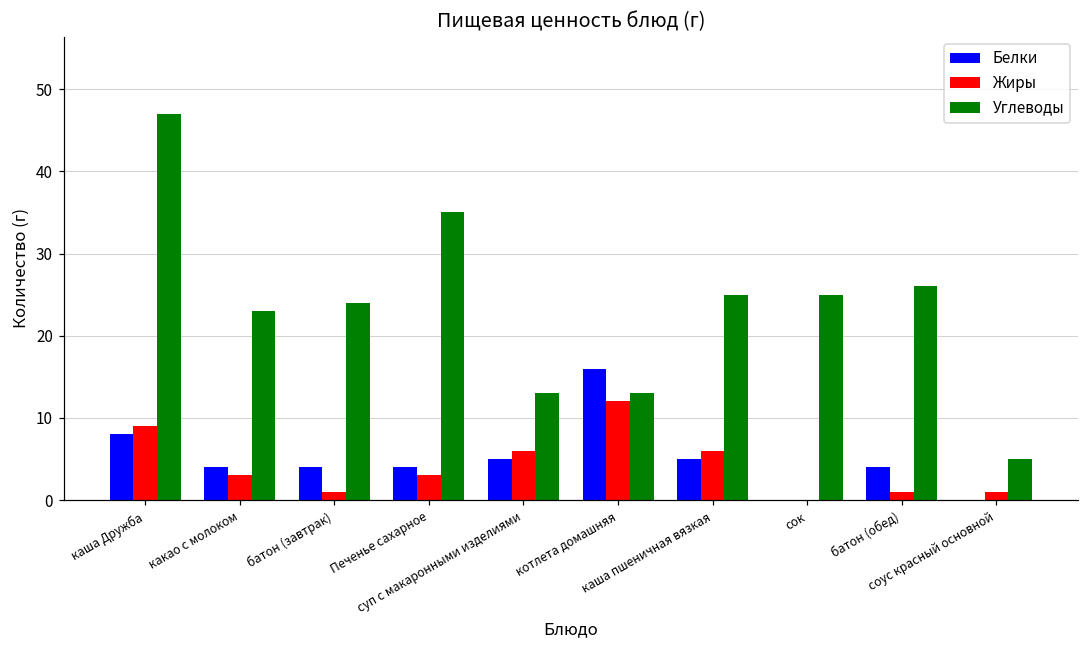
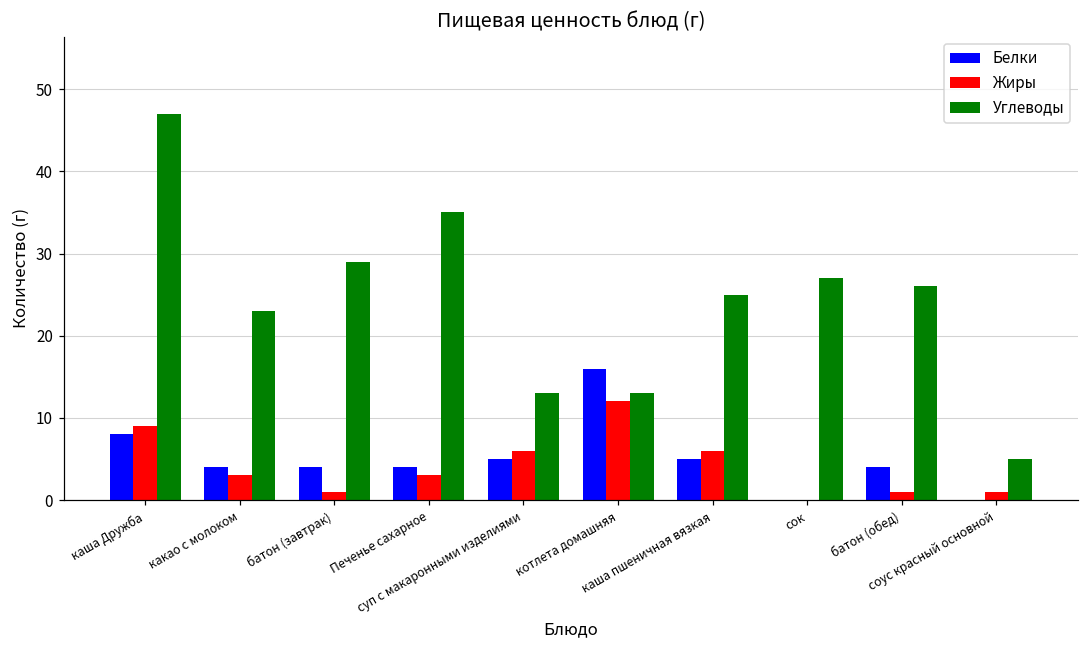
  {
    "Белки": {
      "каша Дружба": 8,
      "какао с молоком": 4,
      "батон (завтрак)": 4,
      "Печенье сахарное": 4,
      "суп с макаронными изделиями": 5,
      "котлета домашняя": 16,
      "каша пшеничная вязкая": 5,
      "сок": 0,
      "батон (обед)": 4,
      "соус красный основной": 0
    },
    "Жиры": {
      "каша Дружба": 9,
      "какао с молоком": 3,
      "батон (завтрак)": 1,
      "Печенье сахарное": 3,
      "суп с макаронными изделиями": 6,
      "котлета домашняя": 12,
      "каша пшеничная вязкая": 6,
      "сок": 0,
      "батон (обед)": 1,
      "соус красный основной": 1
    },
    "Углеводы": {
      "каша Дружба": 47,
      "какао с молоком": 23,
-     "батон (завтрак)": 24,
+     "батон (завтрак)": 29,
      "Печенье сахарное": 35,
      "суп с макаронными изделиями": 13,
      "котлета домашняя": 13,
      "каша пшеничная вязкая": 25,
-     "сок": 25,
+     "сок": 27,
      "батон (обед)": 26,
      "соус красный основной": 5
    }
  }
